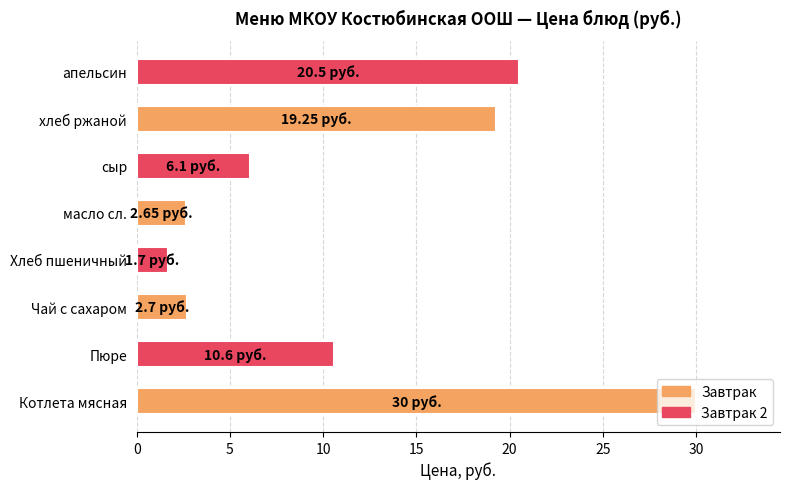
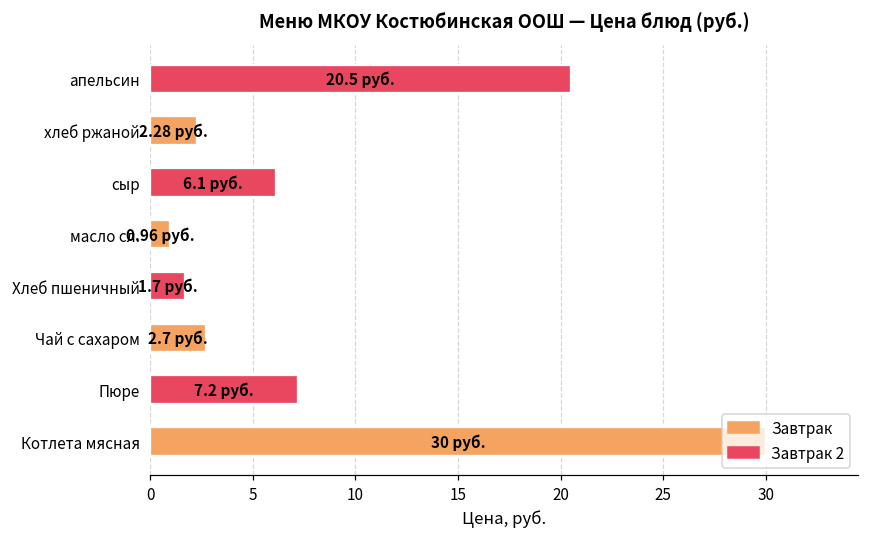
  {
    "апельсин": 20.5,
-   "хлеб ржаной": 19.25,
+   "хлеб ржаной": 2.28,
    "сыр": 6.1,
-   "масло сл.": 2.65,
+   "масло сл.": 0.96,
    "Хлеб пшеничный": 1.7,
    "Чай с сахаром": 2.7,
-   "Пюре": 10.6
+   "Пюре": 7.2
  }
